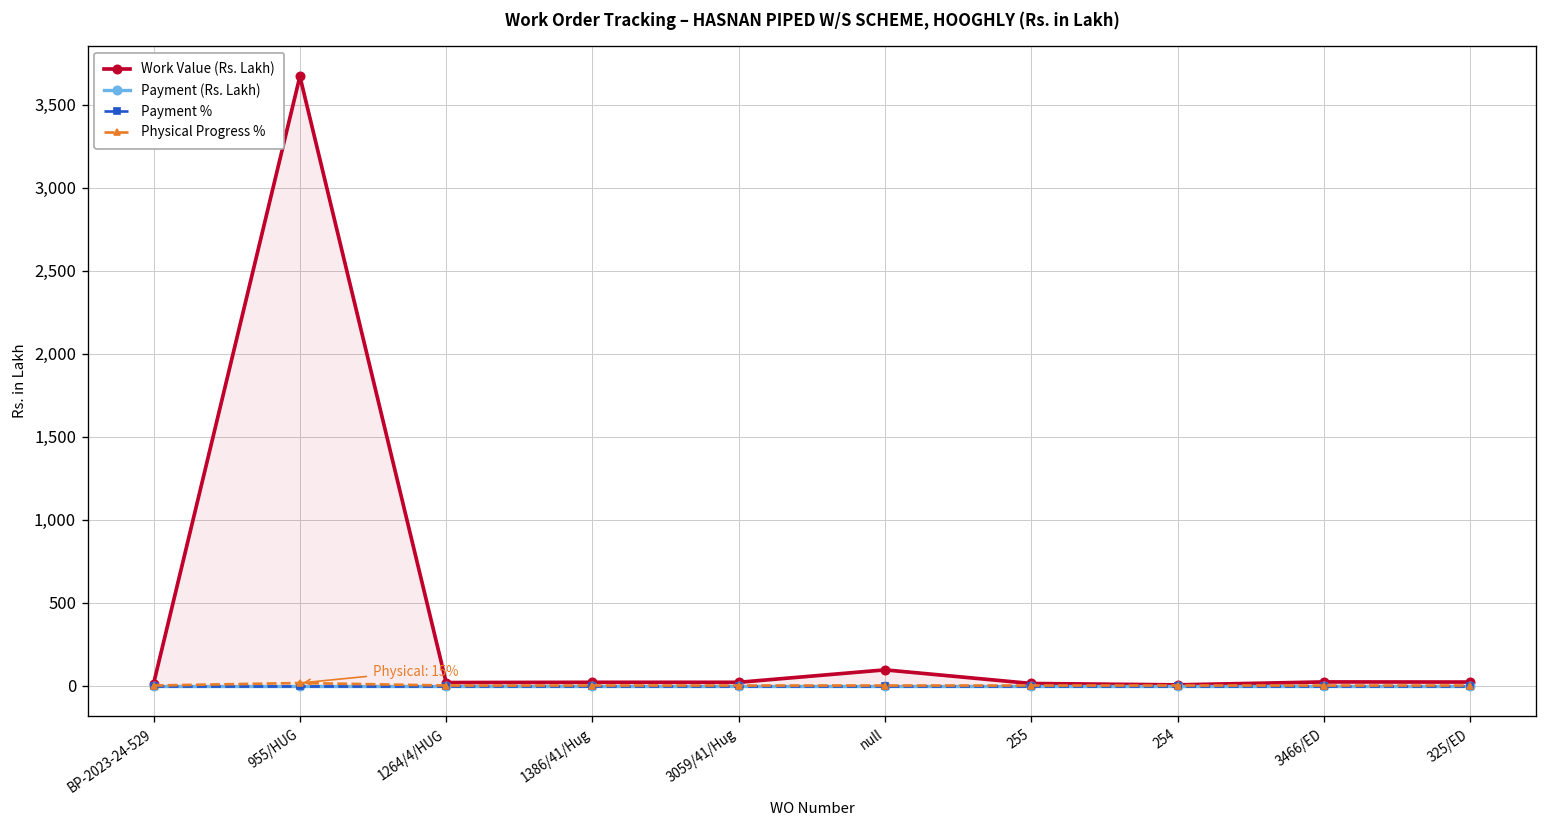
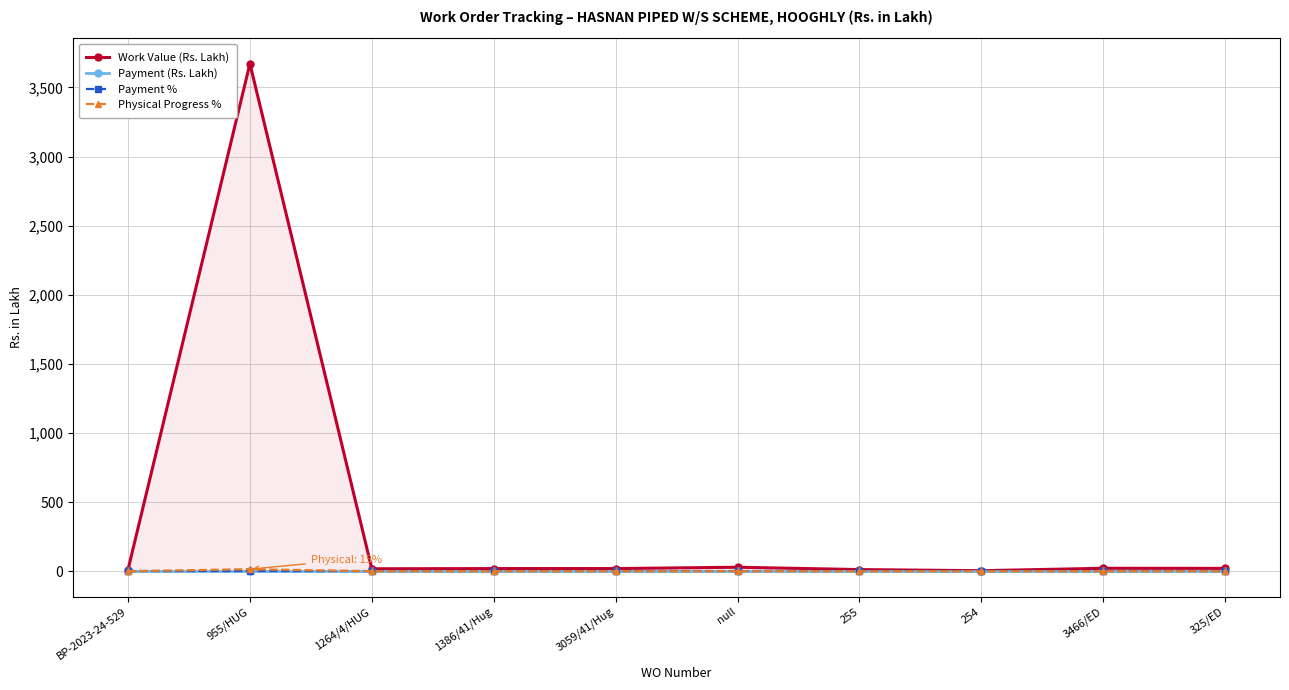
  {
    "Work Value (Rs. Lakh)": {
      "955/HUG": "3,670",
      "1386/41/Hug": "20",
      "3059/41/Hug": "20",
-     "null": "90",
+     "null": "30",
      "3466/ED": "20",
      "325/ED": "20"
    }
  }
